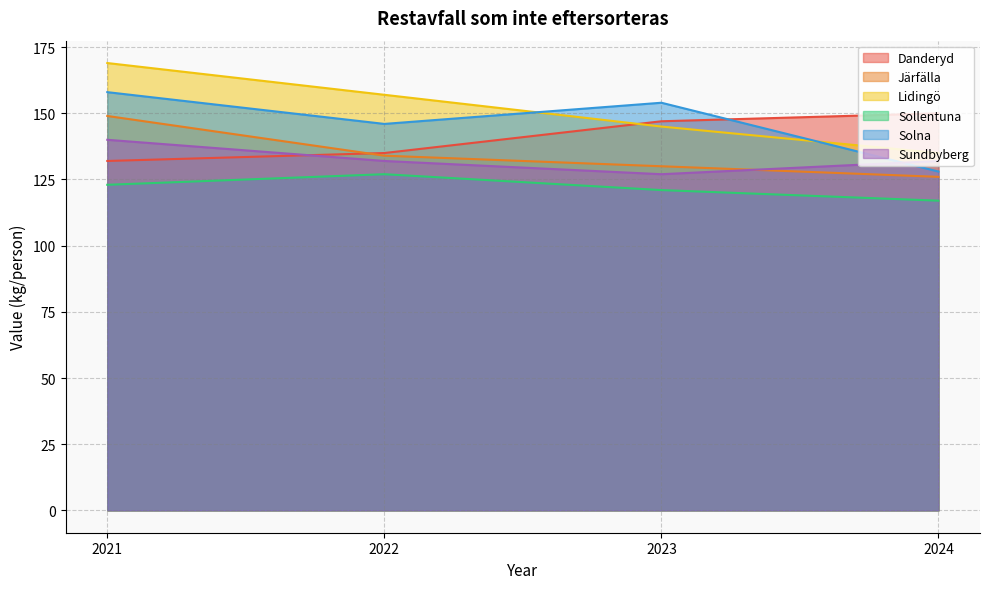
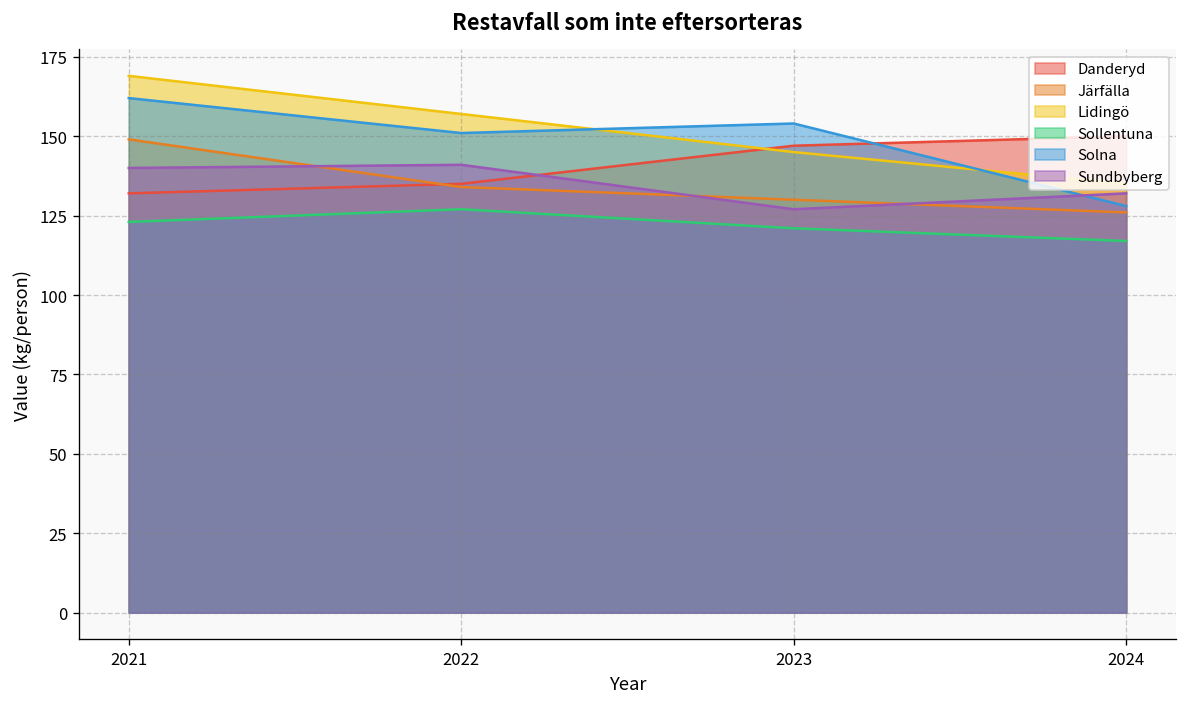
  {
    "Sollentuna": {
      "2021": 123,
      "2022": 127,
      "2023": 121,
      "2024": 117
    },
    "Solna": {
-     "2021": 158,
-     "2022": 146,
+     "2021": 162,
+     "2022": 151,
      "2023": 154,
      "2024": 128
    },
    "Sundbyberg": {
      "2021": 140,
-     "2022": 132,
+     "2022": 141,
      "2023": 127
    }
  }
